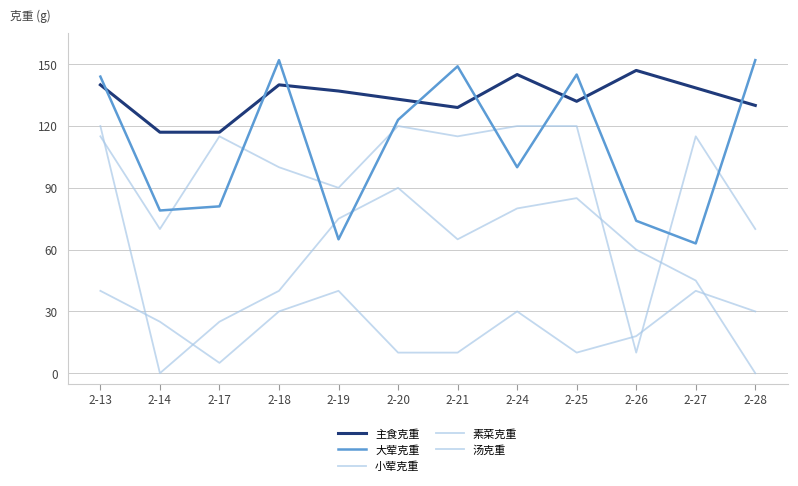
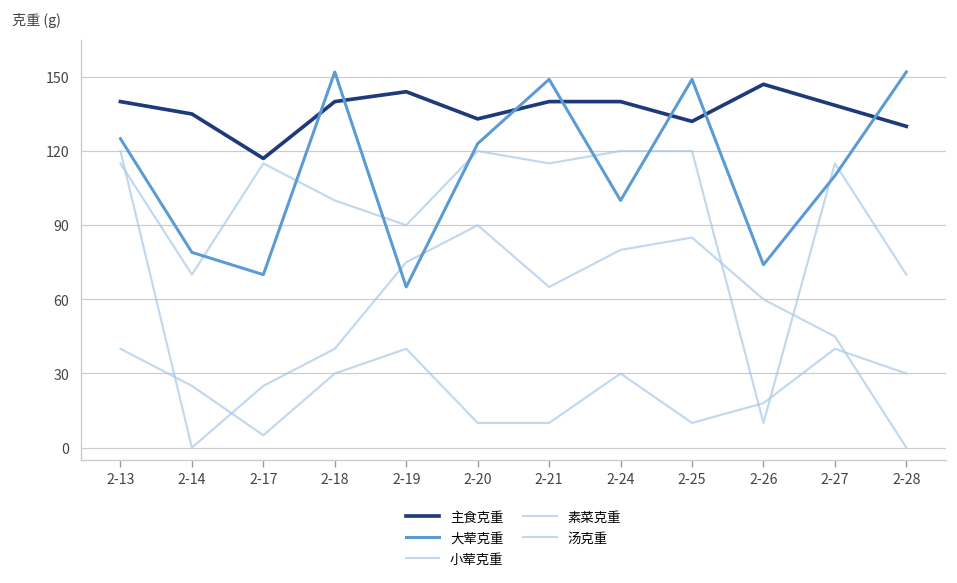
  {
    "主食克重": {
      "2-13": 140,
-     "2-14": 117,
+     "2-14": 135,
      "2-17": 117,
      "2-18": 140,
-     "2-19": 137,
+     "2-19": 144,
      "2-20": 133,
-     "2-21": 129,
-     "2-24": 145,
+     "2-21": 140,
+     "2-24": 140,
      "2-25": 132,
      "2-26": 147,
      "2-27": 139,
      "2-28": 130
    },
    "大荤克重": {
-     "2-13": 144,
+     "2-13": 125,
      "2-14": 79,
-     "2-17": 81,
+     "2-17": 70,
      "2-18": 152,
      "2-19": 65,
      "2-20": 123,
      "2-21": 149,
      "2-24": 100,
-     "2-25": 145,
+     "2-25": 149,
      "2-26": 74,
-     "2-27": 63,
+     "2-27": 110,
      "2-28": 152
    }
  }
